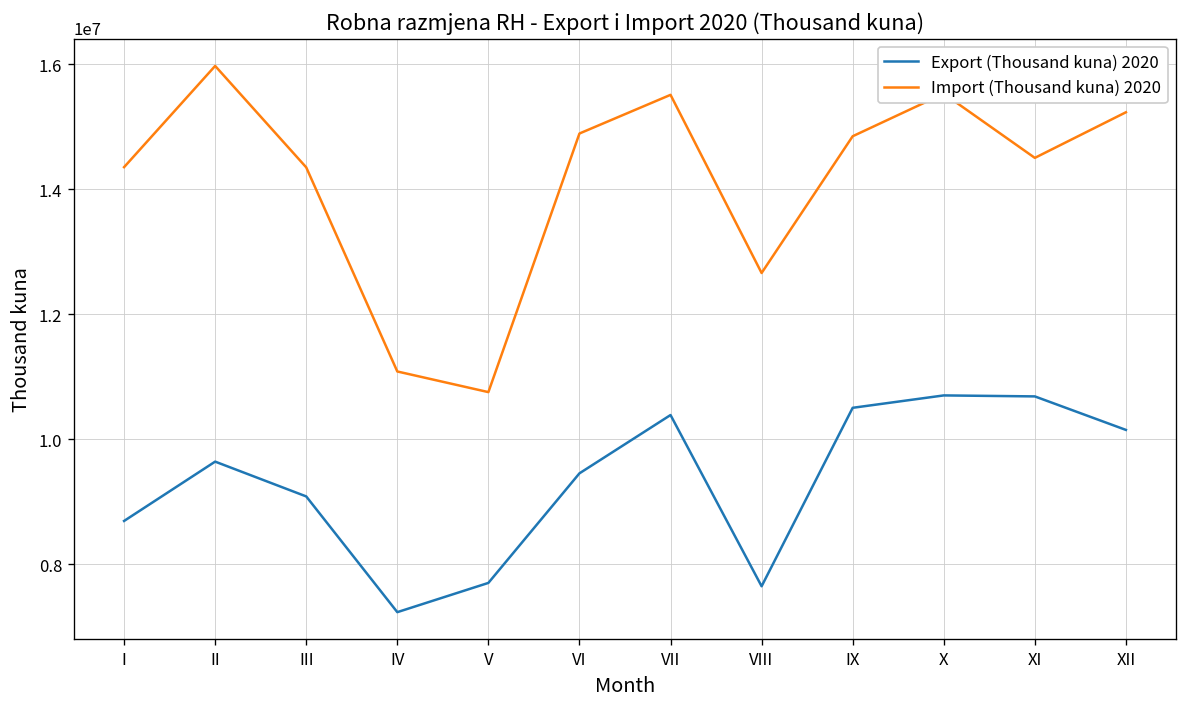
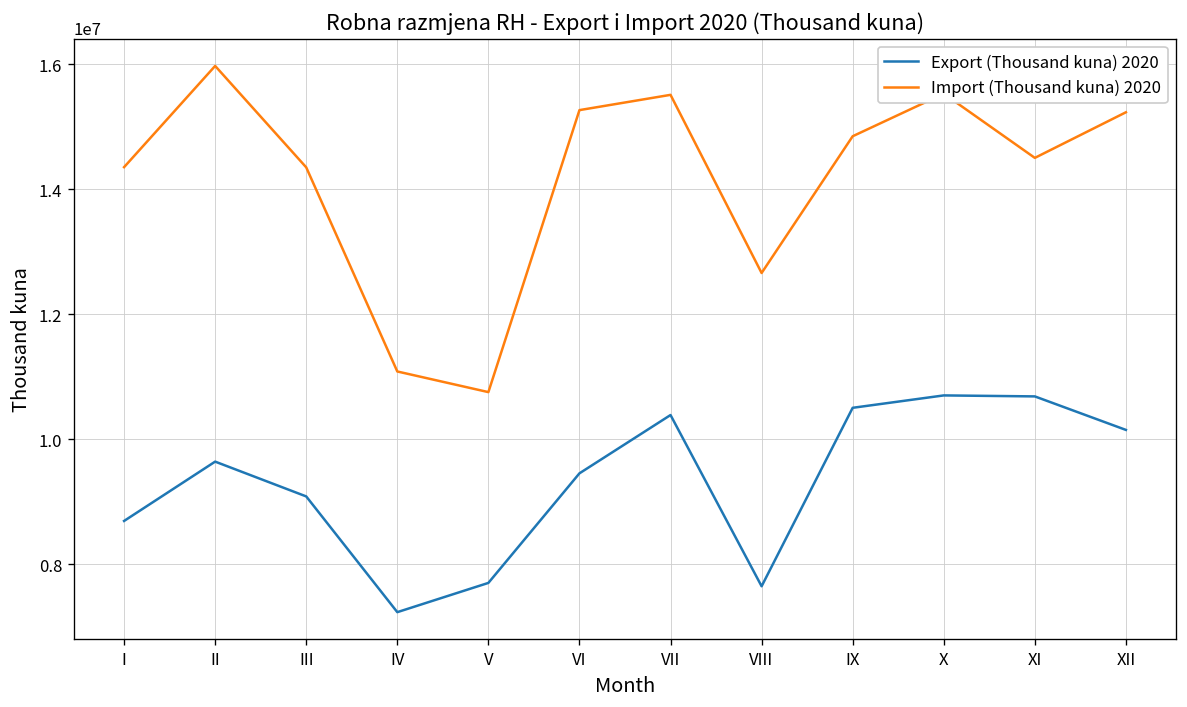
  {
    "Export (Thousand kuna) 2020": {
      "I": 8700000,
      "II": 9600000,
      "III": 9100000,
      "IV": 7200000,
      "V": 7700000,
      "VI": 9500000,
      "VII": 10400000,
      "VIII": 7600000,
      "IX": 10500000,
      "X": 10700000,
      "XI": 10700000,
      "XII": 10100000
    },
    "Import (Thousand kuna) 2020": {
      "I": 14400000,
      "II": 16000000,
      "III": 14400000,
      "IV": 11100000,
      "V": 10800000,
-     "VI": 14900000,
+     "VI": 15300000,
      "VII": 15500000,
      "VIII": 12700000,
      "IX": 14800000,
      "XI": 14500000,
      "XII": 15200000
    }
  }
